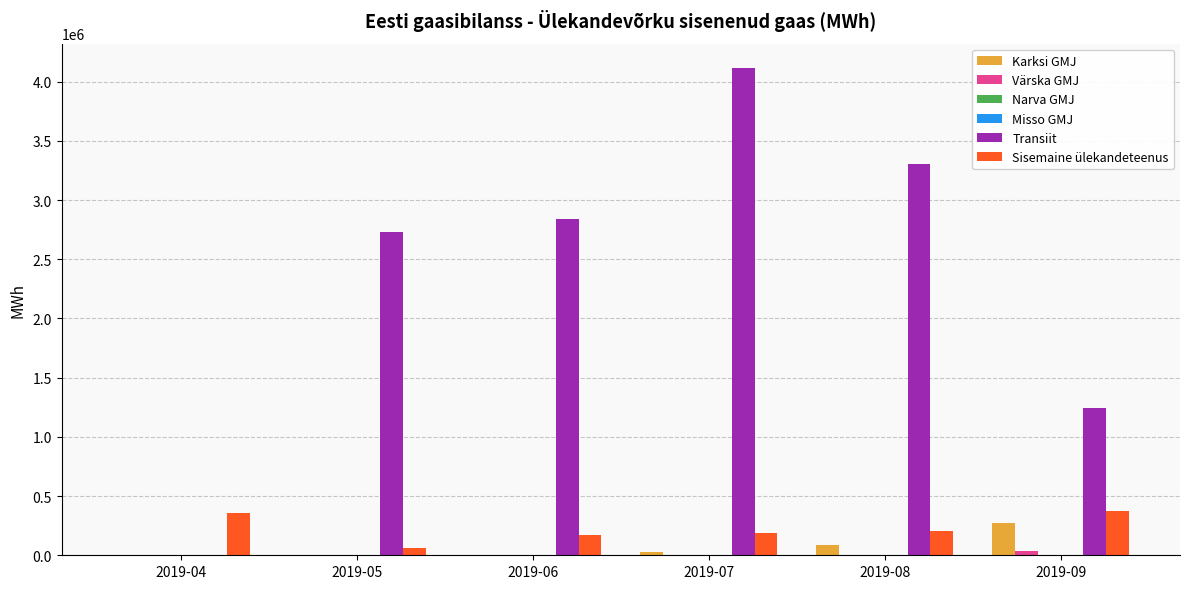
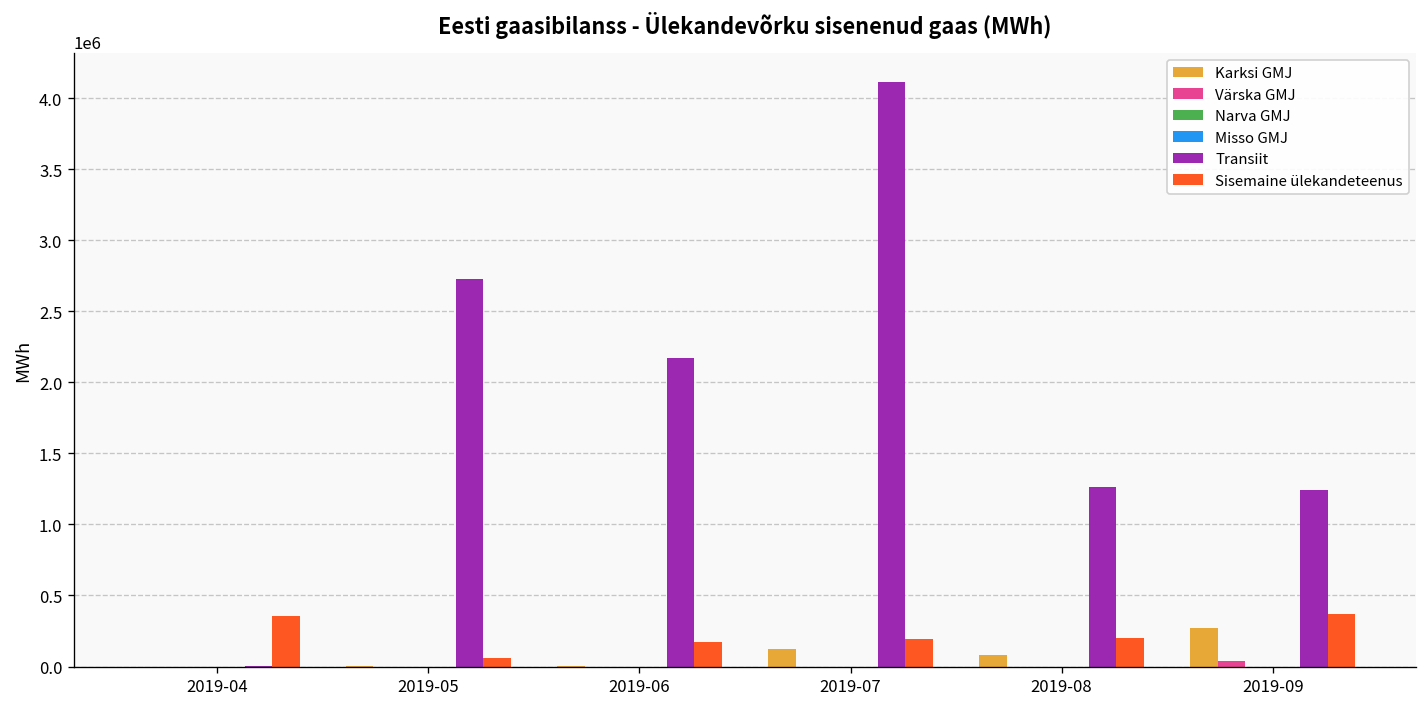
  {
    "Karksi GMJ": {
      "2019-04": 0,
-     "2019-07": 30000,
+     "2019-07": 120000,
      "2019-08": 80000,
      "2019-09": 270000
    },
    "Värska GMJ": {
      "2019-04": 0,
      "2019-05": 0,
      "2019-06": 0,
      "2019-07": 0,
      "2019-08": 0,
      "2019-09": 40000
    },
    "Narva GMJ": {
      "2019-04": 0,
      "2019-05": 0,
      "2019-06": 0,
      "2019-07": 0,
      "2019-08": 0,
      "2019-09": 0
    },
    "Transiit": {
      "2019-05": 2730000,
-     "2019-06": 2840000,
+     "2019-06": 2170000,
      "2019-07": 4110000,
-     "2019-08": 3310000,
+     "2019-08": 1270000,
      "2019-09": 1240000
    },
    "Sisemaine ülekandeteenus": {
      "2019-04": 350000,
      "2019-05": 60000,
      "2019-06": 170000,
      "2019-07": 190000,
      "2019-08": 200000,
      "2019-09": 370000
    }
  }
